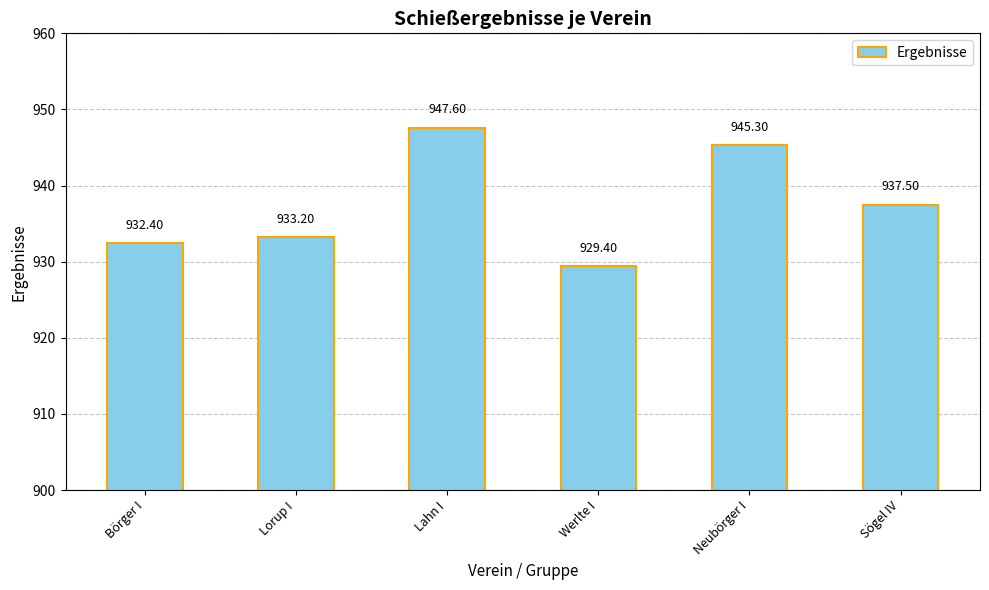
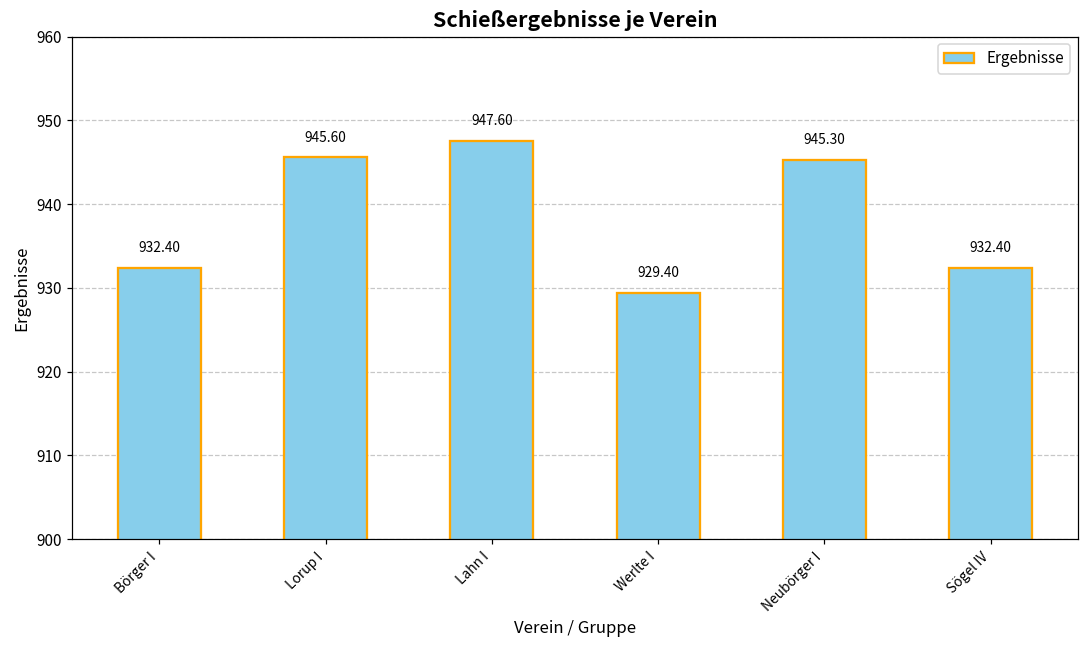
  {
    "Börger I": 932.40,
-   "Lorup I": 933.20,
+   "Lorup I": 945.60,
    "Lahn I": 947.60,
    "Werlte I": 929.40,
    "Neubörger I": 945.30,
-   "Sögel IV": 937.50
+   "Sögel IV": 932.40
  }
